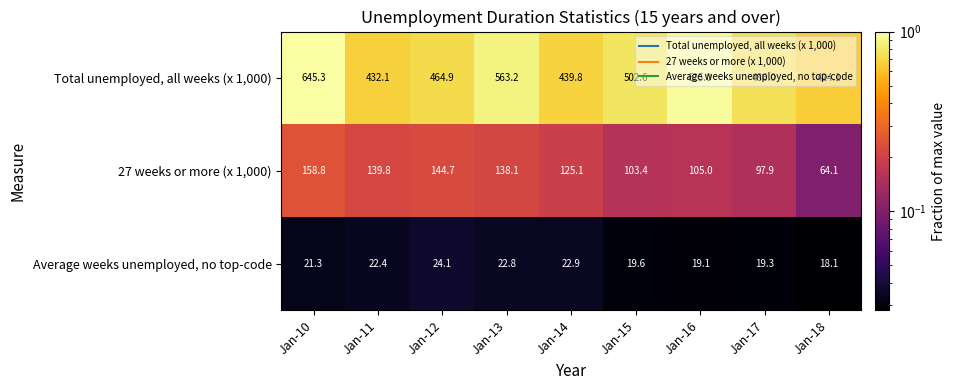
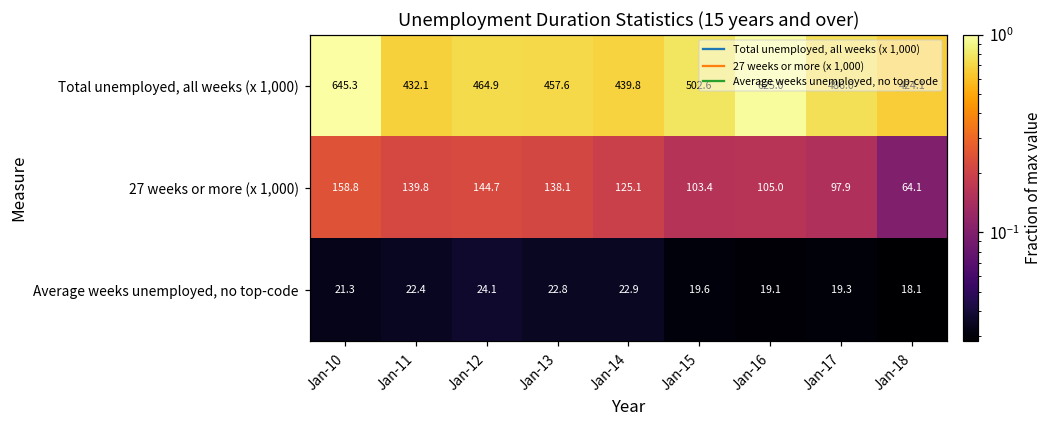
  {
    "Total unemployed, all weeks (x 1,000)": {
      "Jan-10": 645.3,
      "Jan-11": 432.1,
      "Jan-12": 464.9,
-     "Jan-13": 563.2,
+     "Jan-13": 457.6,
      "Jan-14": 439.8
    },
    "27 weeks or more (x 1,000)": {
      "Jan-10": 158.8,
      "Jan-11": 139.8,
      "Jan-12": 144.7,
      "Jan-13": 138.1,
      "Jan-14": 125.1,
      "Jan-15": 103.4,
      "Jan-16": 105.0,
      "Jan-17": 97.9,
      "Jan-18": 64.1
    },
    "Average weeks unemployed, no top-code": {
      "Jan-10": 21.3,
      "Jan-11": 22.4,
      "Jan-12": 24.1,
      "Jan-13": 22.8,
      "Jan-14": 22.9,
      "Jan-15": 19.6,
      "Jan-16": 19.1,
      "Jan-17": 19.3,
      "Jan-18": 18.1
    }
  }
